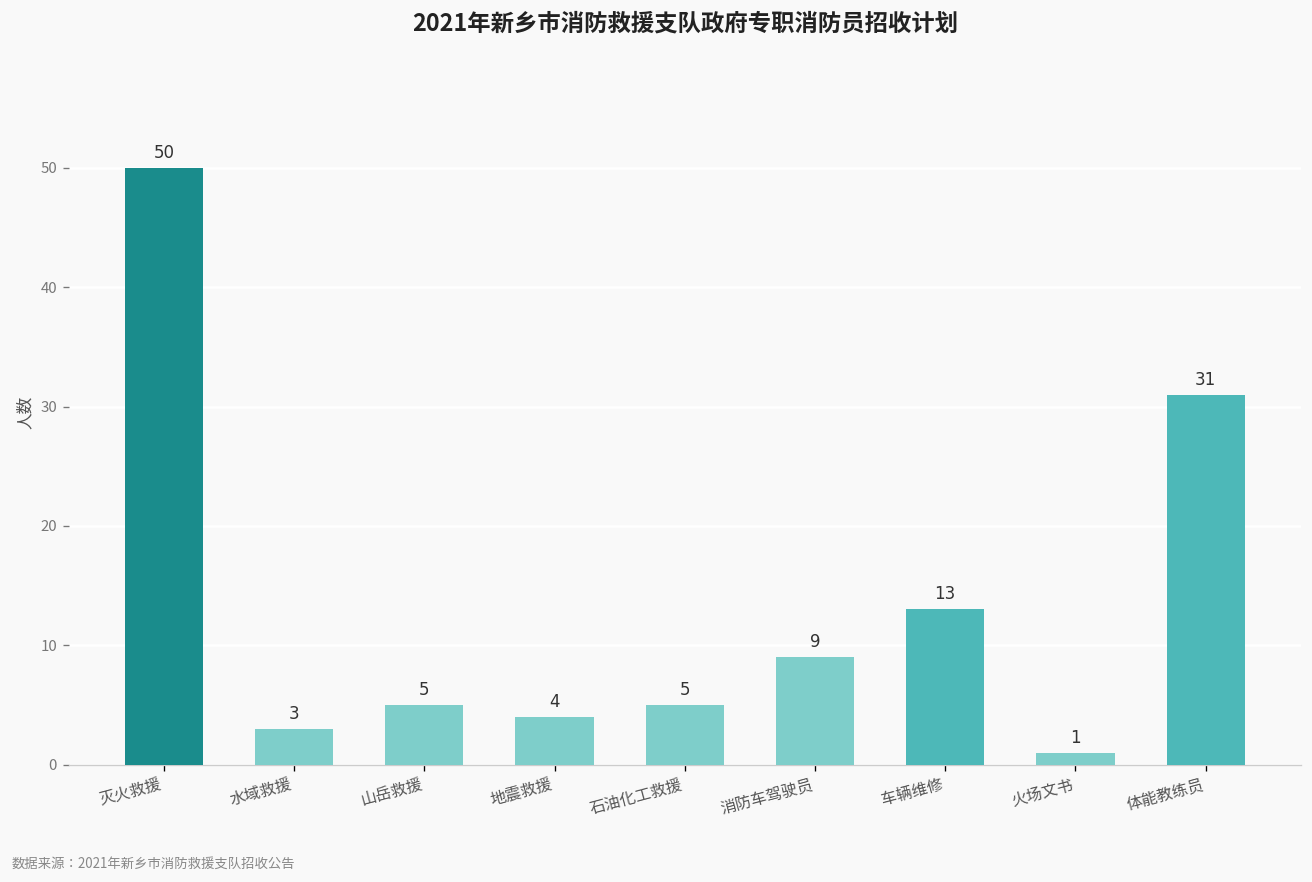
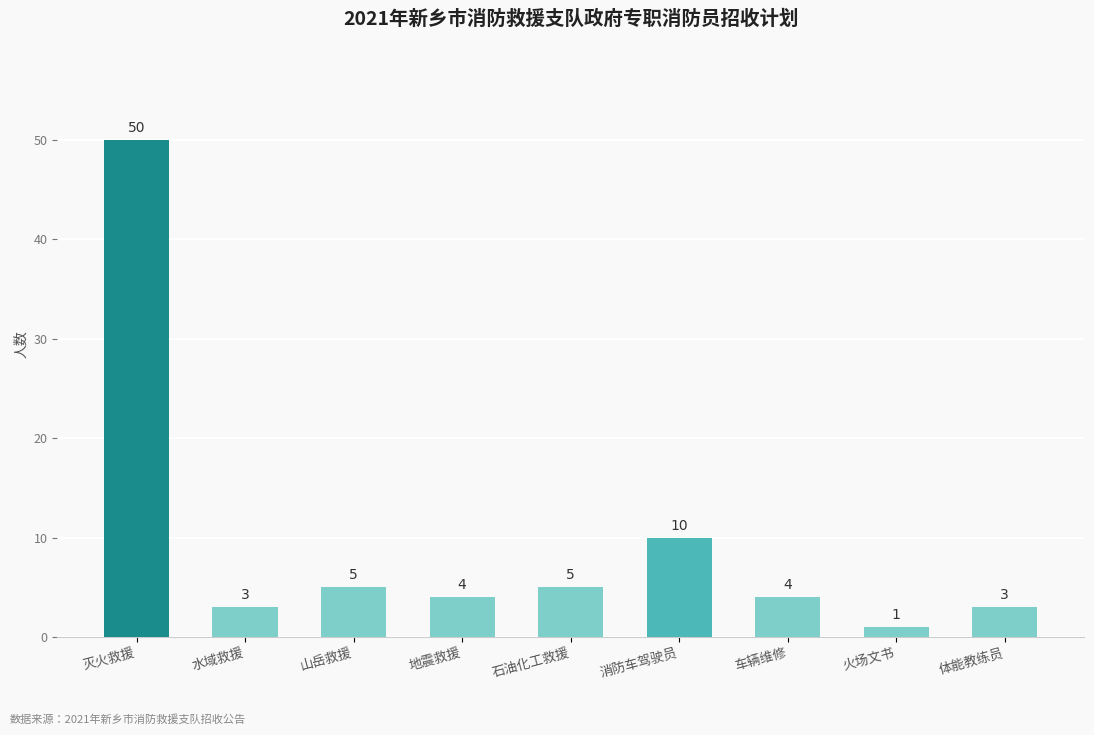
  {
    "灭火救援": 50,
    "水域救援": 3,
    "山岳救援": 5,
    "地震救援": 4,
    "石油化工救援": 5,
-   "消防车驾驶员": 9,
-   "车辆维修": 13,
+   "消防车驾驶员": 10,
+   "车辆维修": 4,
    "火场文书": 1,
-   "体能教练员": 31
+   "体能教练员": 3
  }
